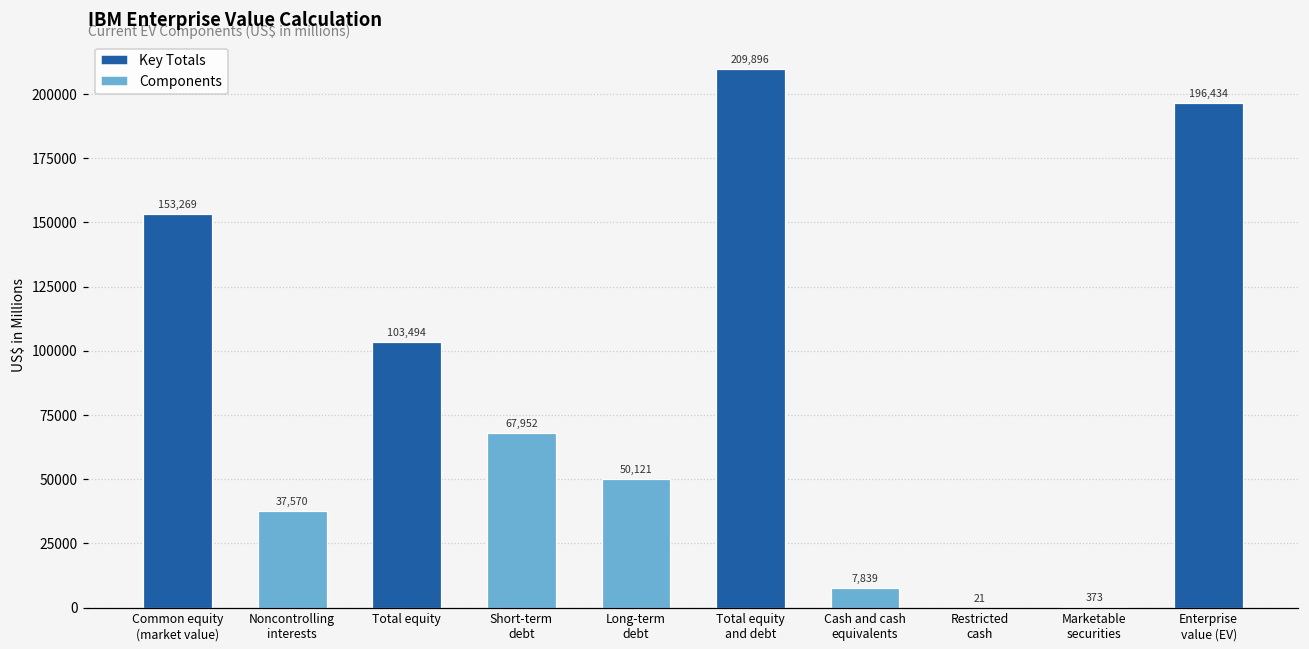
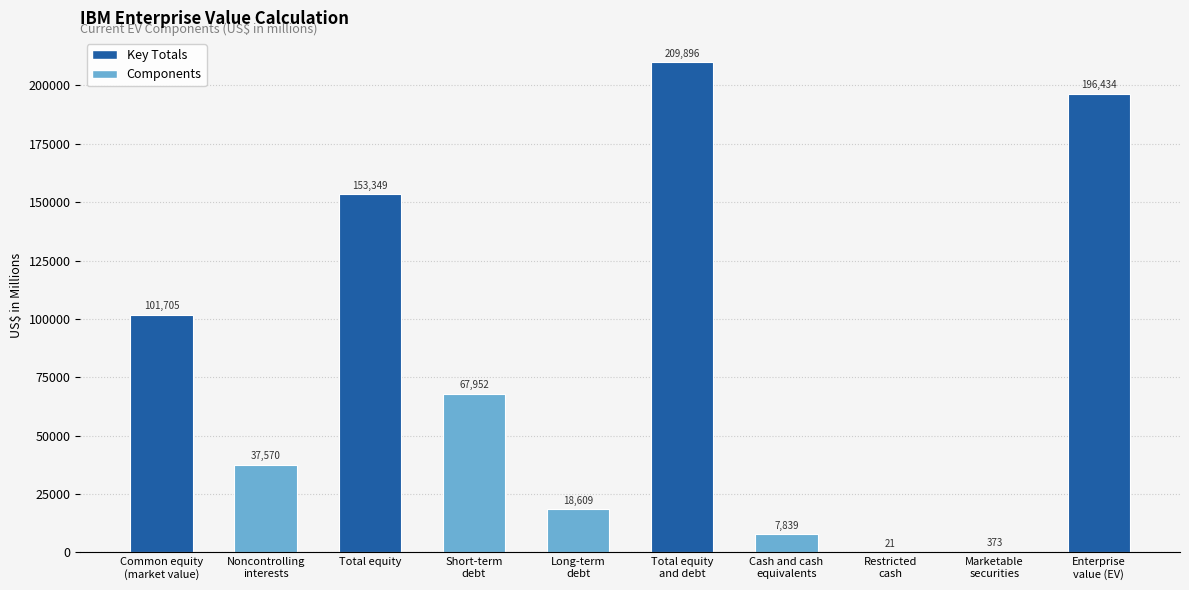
  {
-   "Common equity (market value)": "153,269",
+   "Common equity (market value)": "101,705",
    "Noncontrolling interests": "37,570",
-   "Total equity": "103,494",
+   "Total equity": "153,349",
    "Short-term debt": "67,952",
-   "Long-term debt": "50,121",
+   "Long-term debt": "18,609",
    "Total equity and debt": "209,896",
    "Cash and cash equivalents": "7,839",
    "Restricted cash": "21",
    "Marketable securities": "373",
    "Enterprise value (EV)": "196,434"
  }
